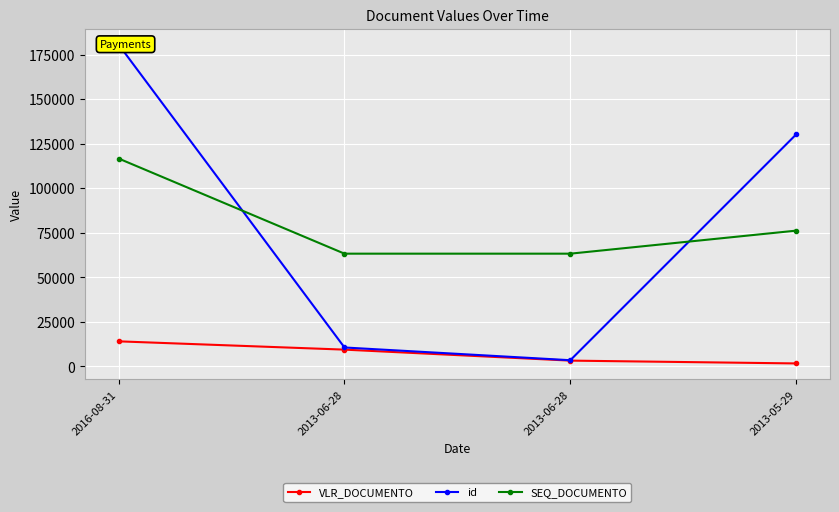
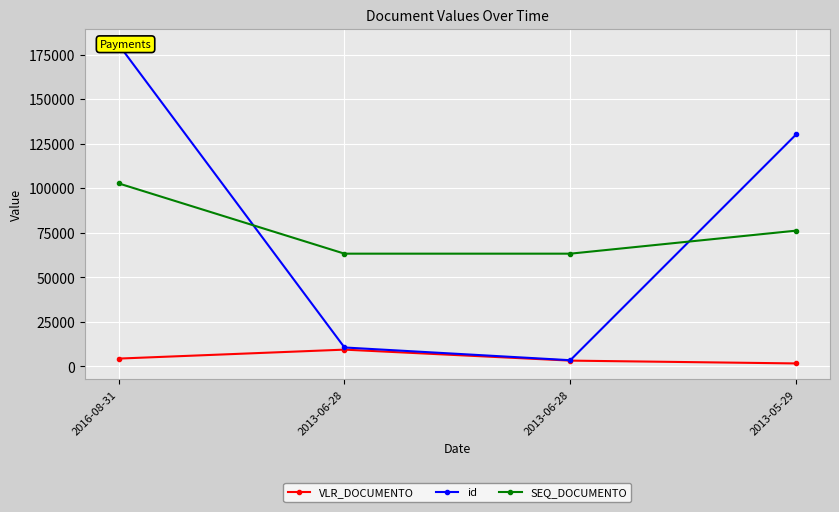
  {
    "VLR_DOCUMENTO": {
-     "2016-08-31": 14000,
+     "2016-08-31": 4000,
      "2013-05-29": 2000
    },
    "id": {
      "2013-05-29": 130000
    },
    "SEQ_DOCUMENTO": {
-     "2016-08-31": 117000,
+     "2016-08-31": 103000,
      "2013-05-29": 76000
    }
  }
